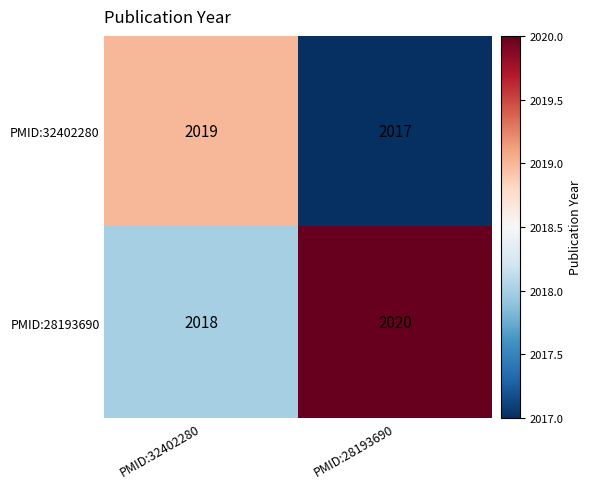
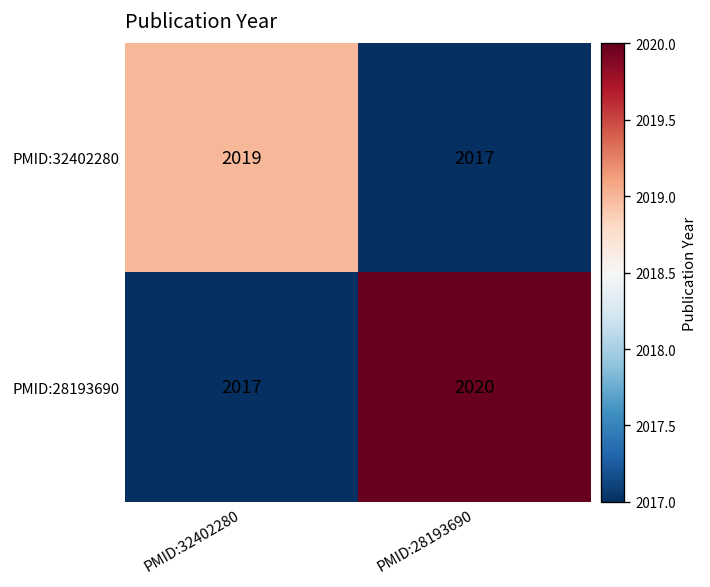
  {
    "PMID:32402280": {
      "PMID:32402280": 2019,
      "PMID:28193690": 2017
    },
    "PMID:28193690": {
-     "PMID:32402280": 2018,
+     "PMID:32402280": 2017,
      "PMID:28193690": 2020
    }
  }
